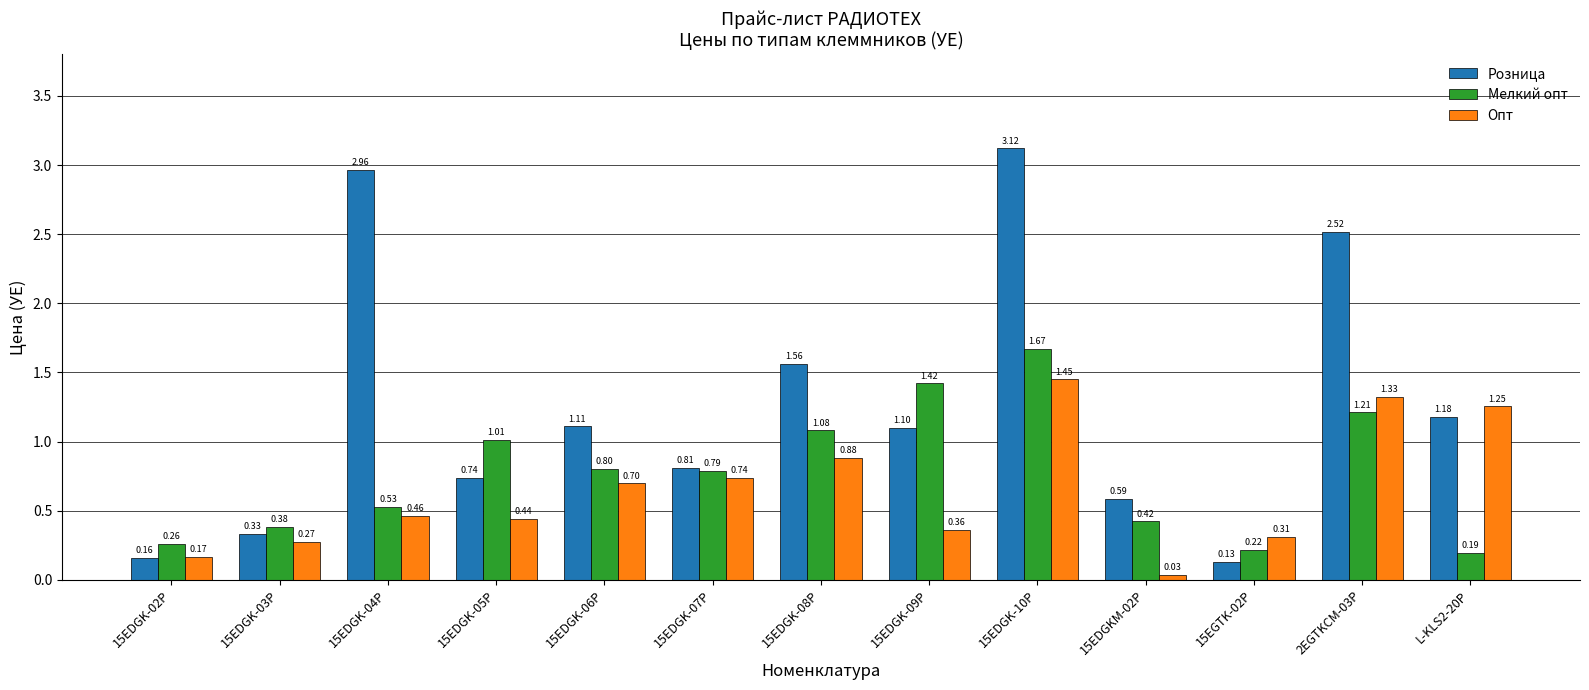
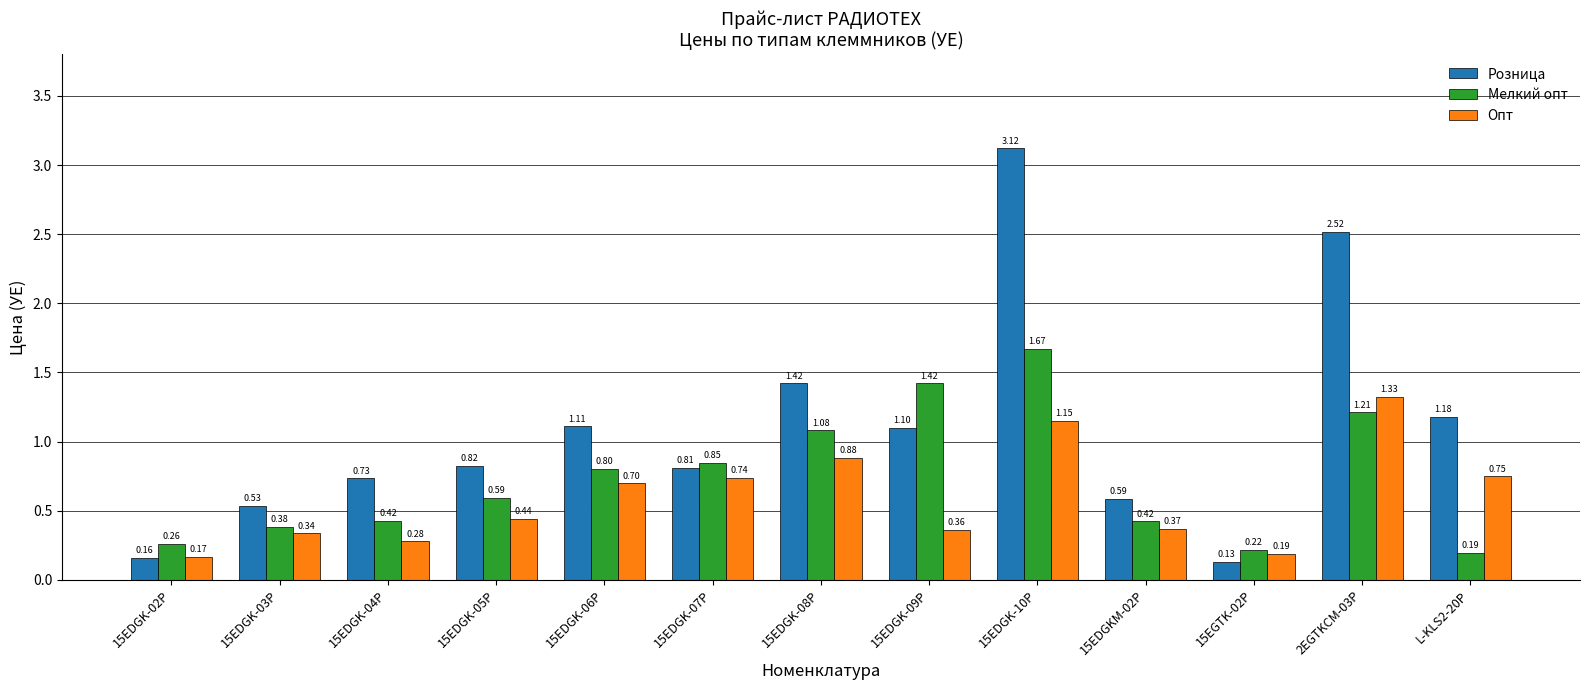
  {
    "Розница": {
      "15EDGK-02P": 0.16,
-     "15EDGK-03P": 0.33,
-     "15EDGK-04P": 2.96,
-     "15EDGK-05P": 0.74,
+     "15EDGK-03P": 0.53,
+     "15EDGK-04P": 0.73,
+     "15EDGK-05P": 0.82,
      "15EDGK-06P": 1.11,
      "15EDGK-07P": 0.81,
-     "15EDGK-08P": 1.56,
+     "15EDGK-08P": 1.42,
      "15EDGK-09P": 1.10,
      "15EDGK-10P": 3.12,
      "15EDGKM-02P": 0.59,
      "15EGTK-02P": 0.13,
      "2EGTKCM-03P": 2.52,
      "L-KLS2-20P": 1.18
    },
    "Мелкий опт": {
      "15EDGK-02P": 0.26,
      "15EDGK-03P": 0.38,
-     "15EDGK-04P": 0.53,
-     "15EDGK-05P": 1.01,
+     "15EDGK-04P": 0.42,
+     "15EDGK-05P": 0.59,
      "15EDGK-06P": 0.80,
-     "15EDGK-07P": 0.79,
+     "15EDGK-07P": 0.85,
      "15EDGK-08P": 1.08,
      "15EDGK-09P": 1.42,
      "15EDGK-10P": 1.67,
      "15EDGKM-02P": 0.42,
      "15EGTK-02P": 0.22,
      "2EGTKCM-03P": 1.21,
      "L-KLS2-20P": 0.19
    },
    "Опт": {
      "15EDGK-02P": 0.17,
-     "15EDGK-03P": 0.27,
-     "15EDGK-04P": 0.46,
+     "15EDGK-03P": 0.34,
+     "15EDGK-04P": 0.28,
      "15EDGK-05P": 0.44,
      "15EDGK-06P": 0.70,
      "15EDGK-07P": 0.74,
      "15EDGK-08P": 0.88,
      "15EDGK-09P": 0.36,
-     "15EDGK-10P": 1.45,
-     "15EDGKM-02P": 0.03,
-     "15EGTK-02P": 0.31,
+     "15EDGK-10P": 1.15,
+     "15EDGKM-02P": 0.37,
+     "15EGTK-02P": 0.19,
      "2EGTKCM-03P": 1.33,
-     "L-KLS2-20P": 1.25
+     "L-KLS2-20P": 0.75
    }
  }
